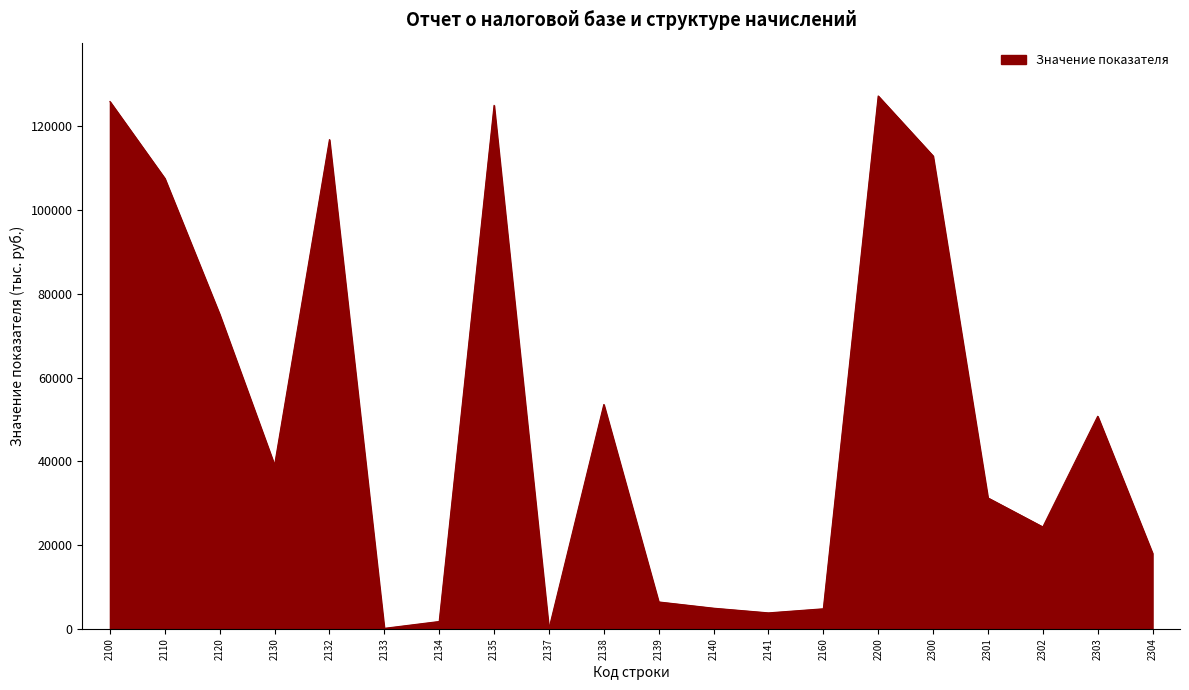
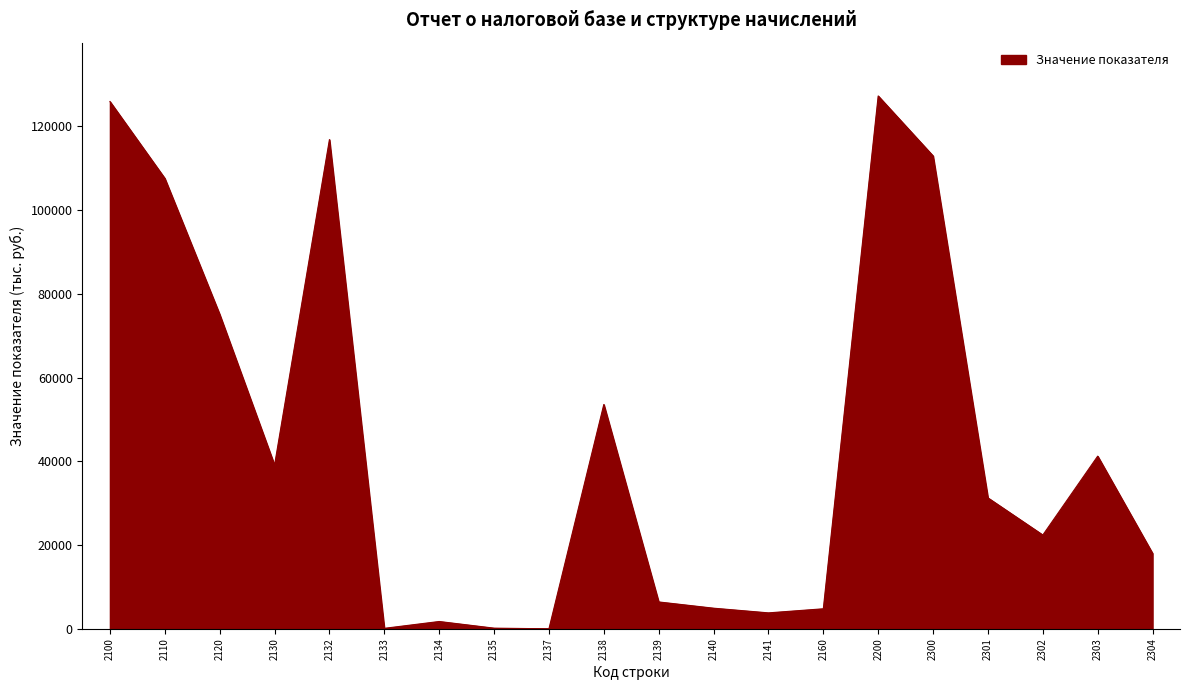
  {
    "2100": 126000,
    "2110": 108000,
    "2120": 75000,
    "2130": 39000,
    "2132": 117000,
    "2133": 0,
    "2134": 2000,
-   "2135": 125000,
+   "2135": 0,
    "2137": 0,
    "2138": 54000,
    "2139": 6000,
    "2140": 5000,
    "2141": 4000,
    "2160": 5000,
    "2200": 127000,
    "2300": 113000,
    "2301": 31000,
-   "2302": 24000,
-   "2303": 51000,
+   "2302": 22000,
+   "2303": 41000,
    "2304": 18000
  }
